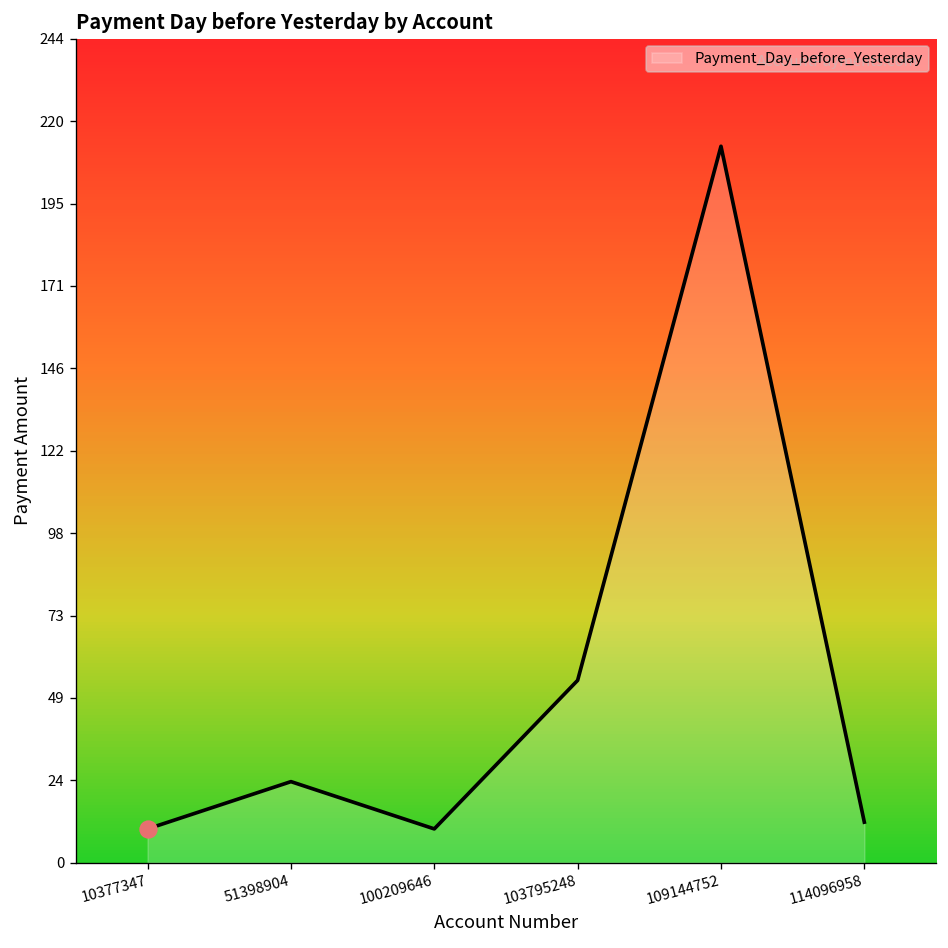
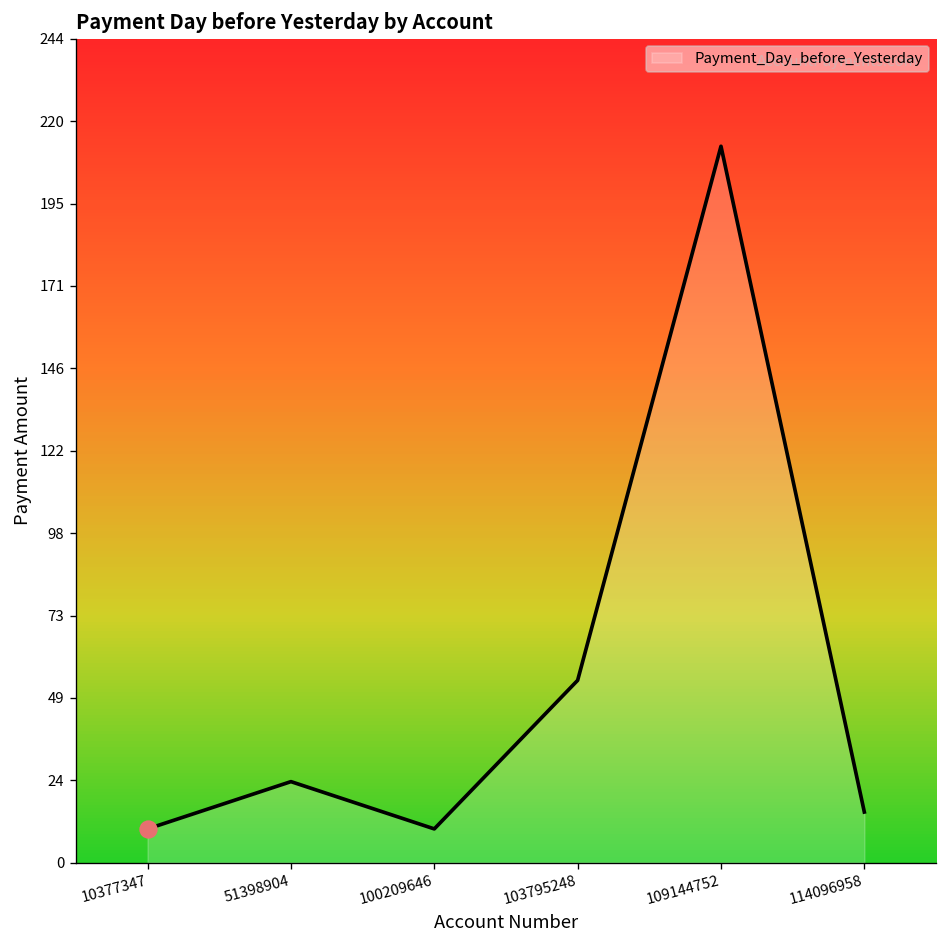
  {
    "Payment_Day_before_Yesterday": {
      "51398904": 24,
      "100209646": 10,
      "103795248": 54,
      "109144752": 212,
-     "114096958": 12
+     "114096958": 15
    }
  }
